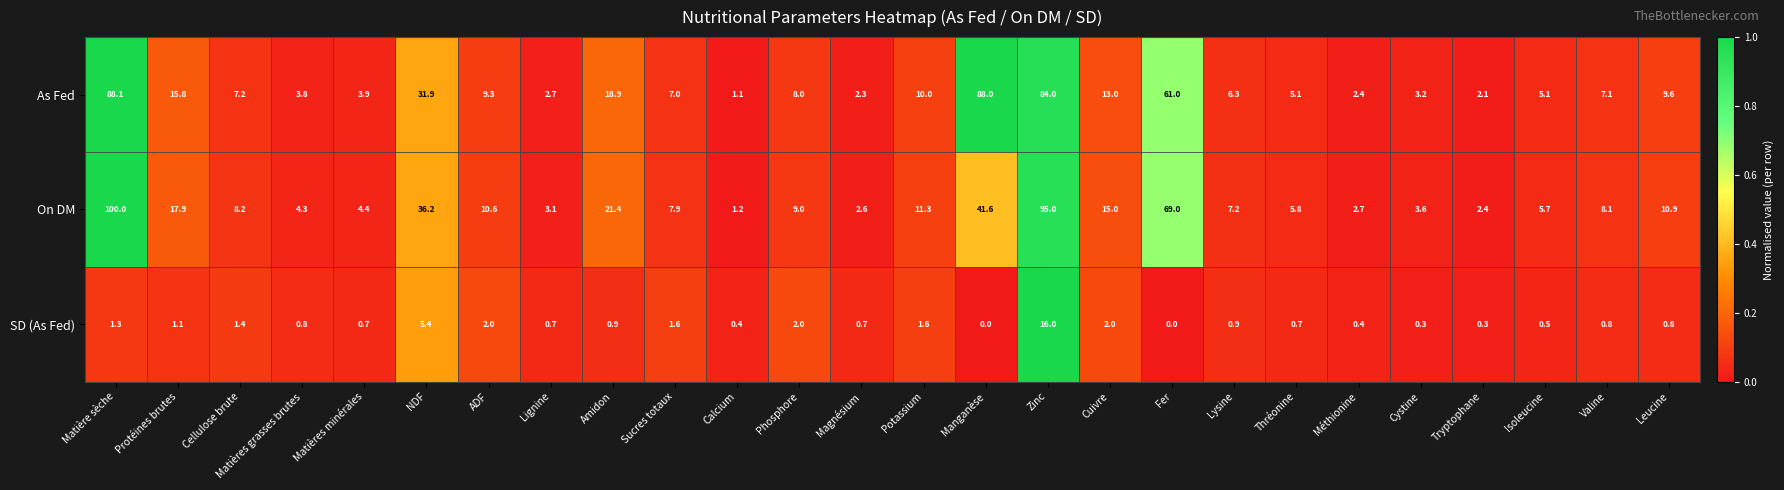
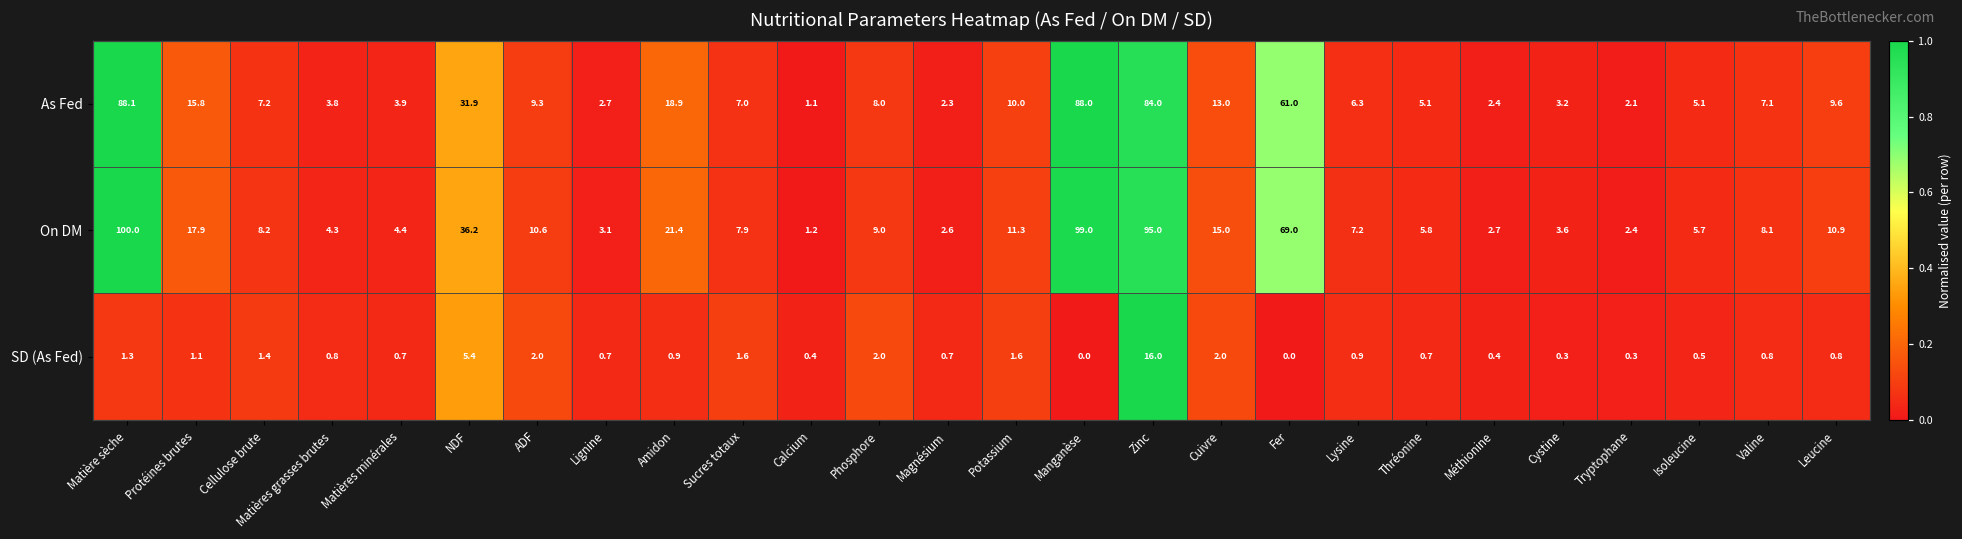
  {
    "As Fed": {
      "Matière sèche": 88.1,
      "Protéines brutes": 15.8,
      "Cellulose brute": 7.2,
      "Matières grasses brutes": 3.8,
      "Matières minérales": 3.9,
      "NDF": 31.9,
      "ADF": 9.3,
      "Lignine": 2.7,
      "Amidon": 18.9,
      "Sucres totaux": 7.0,
      "Calcium": 1.1,
      "Phosphore": 8.0,
      "Magnésium": 2.3,
      "Potassium": 10.0,
      "Manganèse": 88.0,
      "Zinc": 84.0,
      "Cuivre": 13.0,
      "Fer": 61.0,
      "Lysine": 6.3,
      "Thréonine": 5.1,
      "Méthionine": 2.4,
      "Cystine": 3.2,
      "Tryptophane": 2.1,
      "Isoleucine": 5.1,
      "Valine": 7.1,
      "Leucine": 9.6
    },
    "On DM": {
      "Matière sèche": 100.0,
      "Protéines brutes": 17.9,
      "Cellulose brute": 8.2,
      "Matières grasses brutes": 4.3,
      "Matières minérales": 4.4,
      "NDF": 36.2,
      "ADF": 10.6,
      "Lignine": 3.1,
      "Amidon": 21.4,
      "Sucres totaux": 7.9,
      "Calcium": 1.2,
      "Phosphore": 9.0,
      "Magnésium": 2.6,
      "Potassium": 11.3,
-     "Manganèse": 41.6,
+     "Manganèse": 99.0,
      "Zinc": 95.0,
      "Cuivre": 15.0,
      "Fer": 69.0,
      "Lysine": 7.2,
      "Thréonine": 5.8,
      "Méthionine": 2.7,
      "Cystine": 3.6,
      "Tryptophane": 2.4,
      "Isoleucine": 5.7,
      "Valine": 8.1,
      "Leucine": 10.9
    },
    "SD (As Fed)": {
      "Matière sèche": 1.3,
      "Protéines brutes": 1.1,
      "Cellulose brute": 1.4,
      "Matières grasses brutes": 0.8,
      "Matières minérales": 0.7,
      "NDF": 5.4,
      "ADF": 2.0,
      "Lignine": 0.7,
      "Amidon": 0.9,
      "Sucres totaux": 1.6,
      "Calcium": 0.4,
      "Phosphore": 2.0,
      "Magnésium": 0.7,
      "Potassium": 1.6,
      "Manganèse": 0.0,
      "Zinc": 16.0,
      "Cuivre": 2.0,
      "Fer": 0.0,
      "Lysine": 0.9,
      "Thréonine": 0.7,
      "Méthionine": 0.4,
      "Cystine": 0.3,
      "Tryptophane": 0.3,
      "Isoleucine": 0.5,
      "Valine": 0.8,
      "Leucine": 0.8
    }
  }
